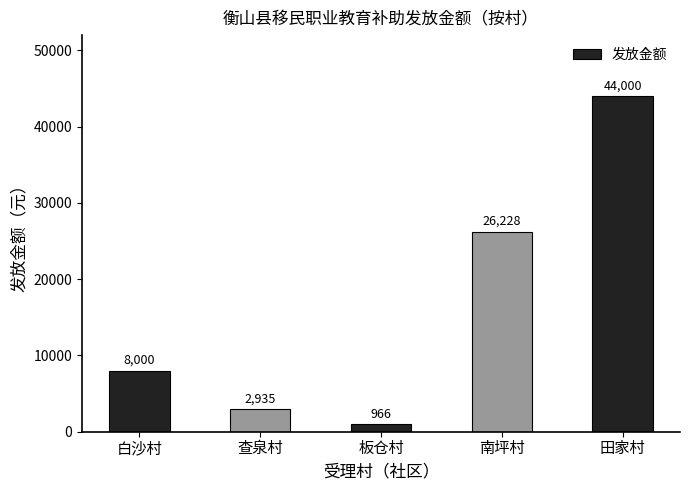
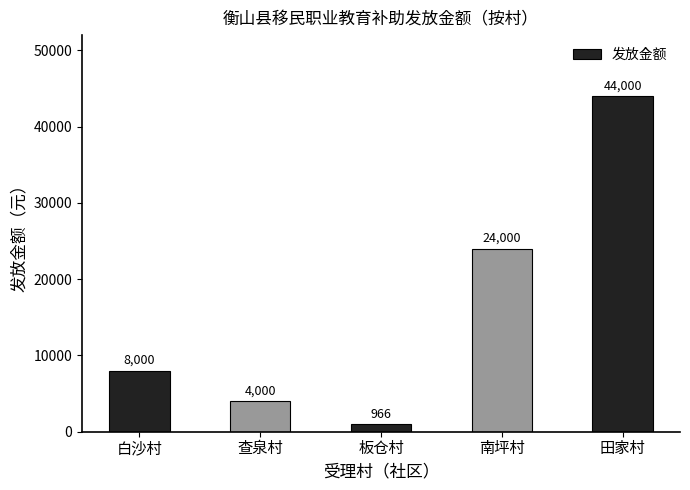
  {
    "白沙村": "8,000",
-   "查泉村": "2,935",
+   "查泉村": "4,000",
    "板仓村": "966",
-   "南坪村": "26,228",
+   "南坪村": "24,000",
    "田家村": "44,000"
  }
